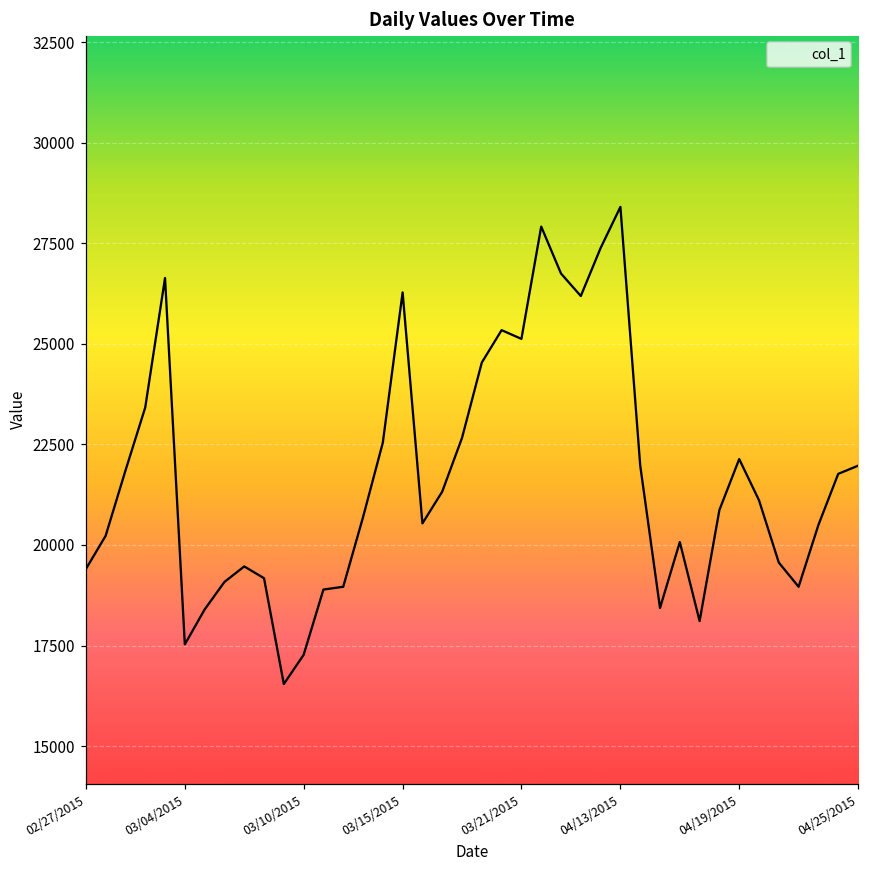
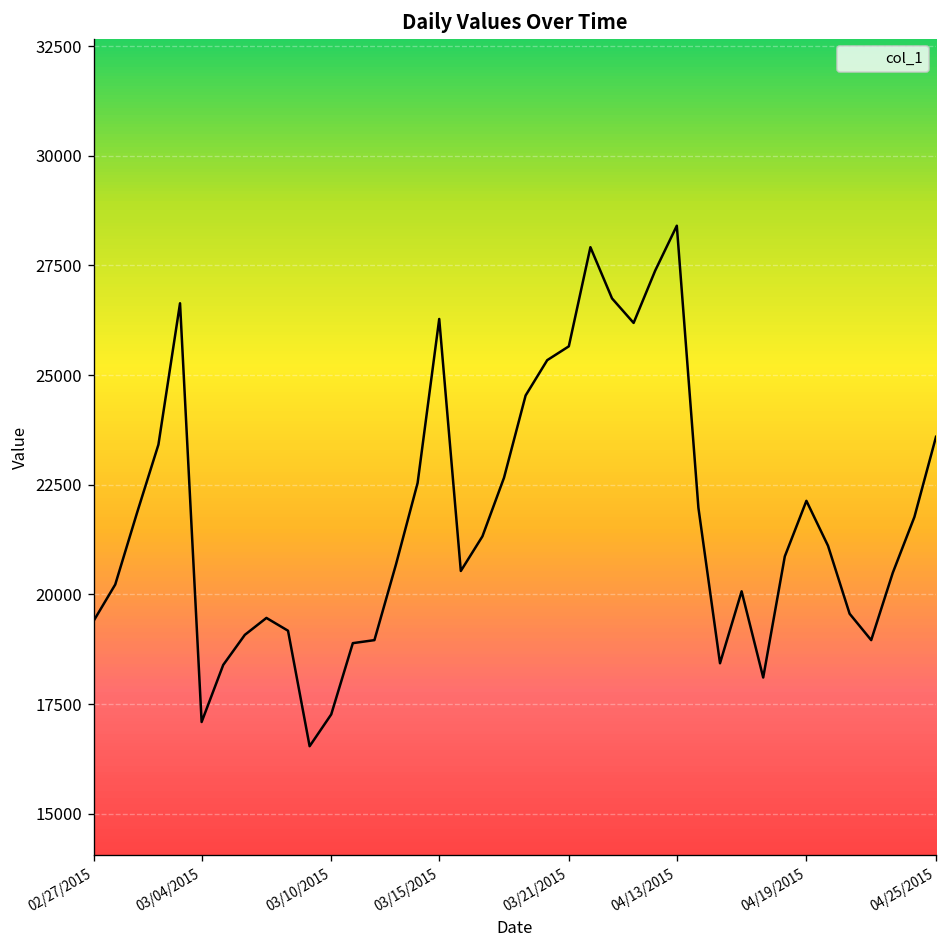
  {
    "02/27/2015": 19400,
-   "03/04/2015": 17500,
+   "03/04/2015": 17100,
    "03/10/2015": 17300,
    "03/15/2015": 26300,
-   "03/21/2015": 25100,
+   "03/21/2015": 25700,
    "04/13/2015": 28400,
    "04/19/2015": 22100,
-   "04/25/2015": 22000
+   "04/25/2015": 23600
  }
